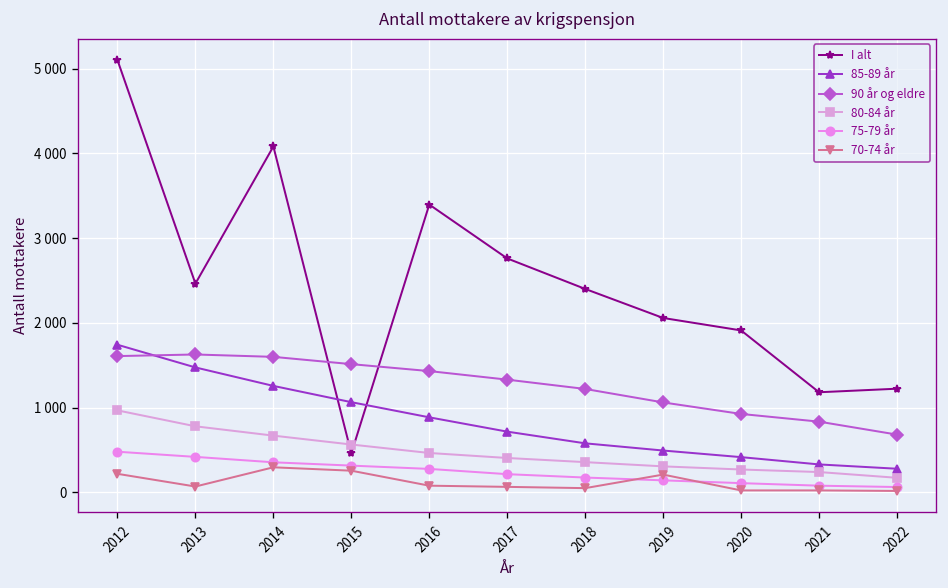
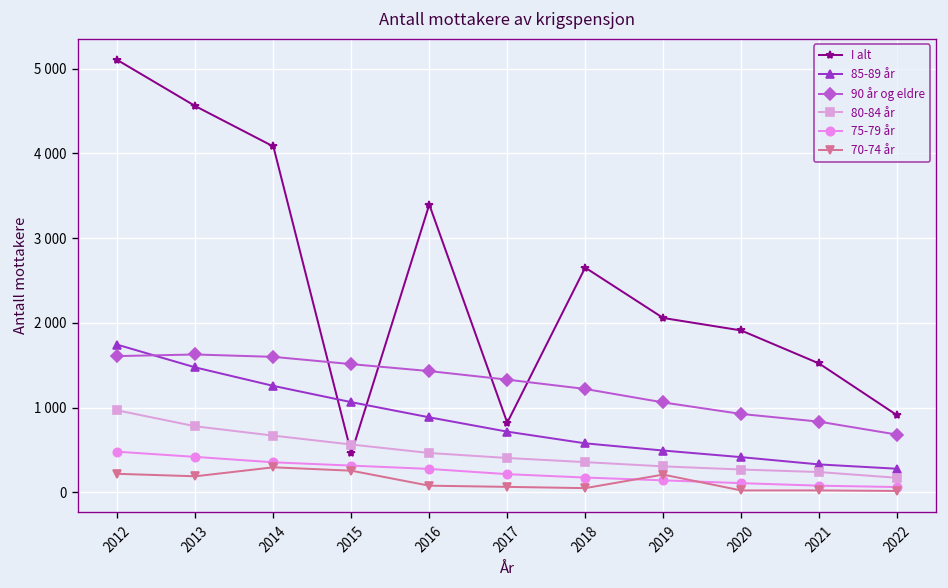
  {
    "I alt": {
      "2012": 5100,
-     "2013": 2500,
+     "2013": 4600,
      "2014": 4100,
      "2015": 500,
      "2016": 3400,
-     "2017": 2800,
-     "2018": 2400,
+     "2017": 800,
+     "2018": 2700,
      "2019": 2100,
      "2020": 1900,
-     "2021": 1200,
-     "2022": 1200
+     "2021": 1500,
+     "2022": 900
    },
    "70-74 år": {
      "2012": 200,
-     "2013": 100,
+     "2013": 200,
      "2014": 300,
      "2015": 300,
      "2016": 100,
      "2017": 100,
      "2018": 0,
      "2019": 200,
      "2020": 0,
      "2021": 0,
      "2022": 0
    }
  }
